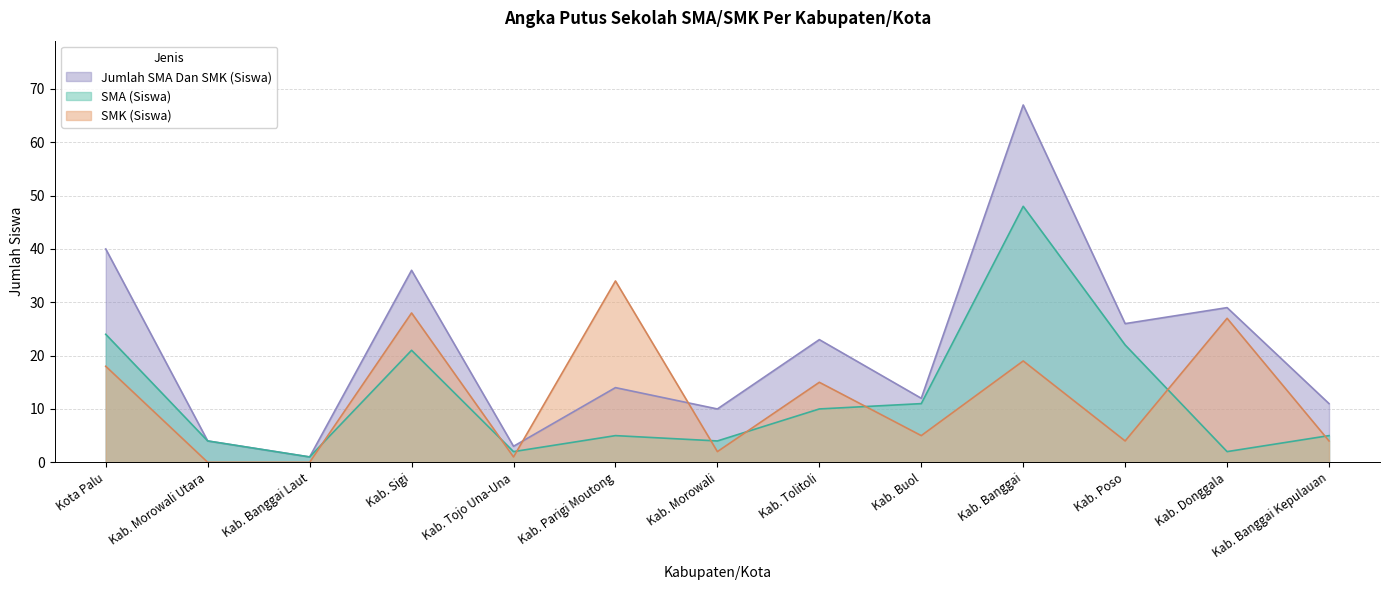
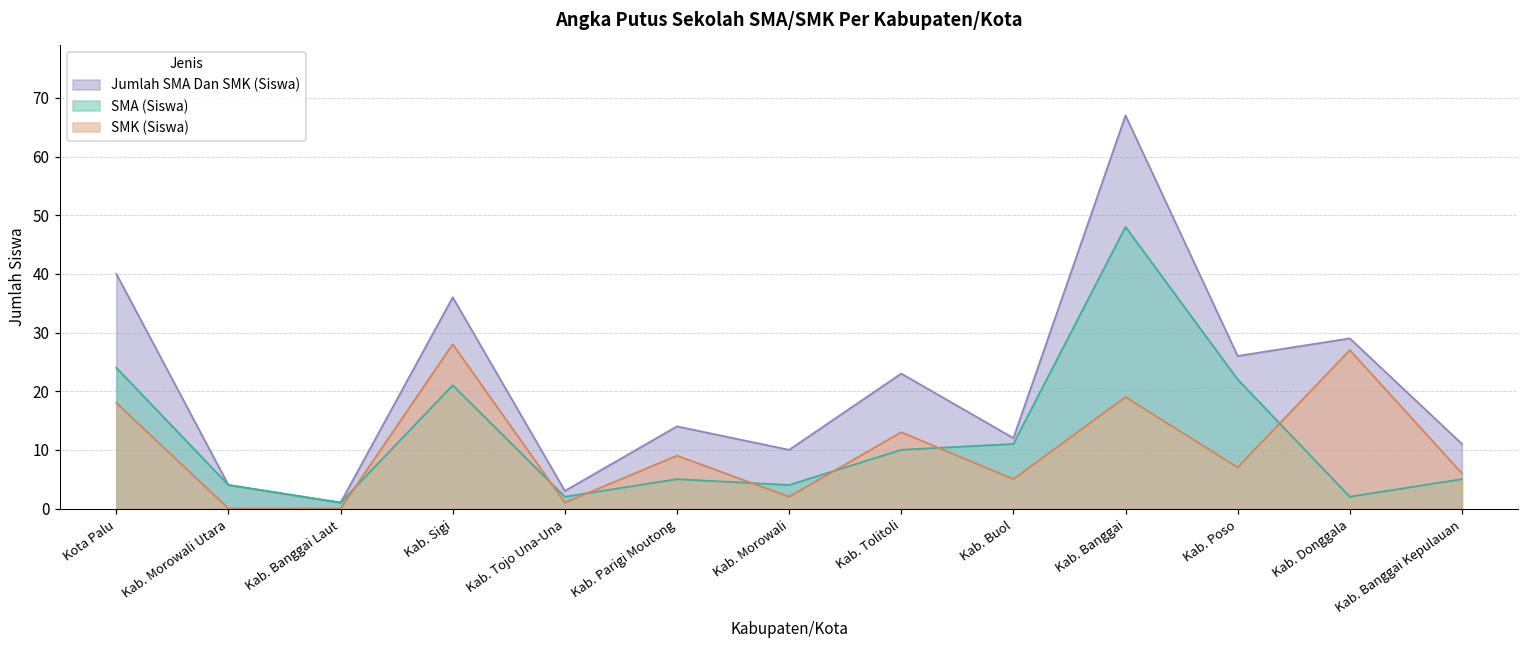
  {
    "SMK (Siswa)": {
      "Kota Palu": 18,
      "Kab. Morowali Utara": 0,
      "Kab. Banggai Laut": 0,
      "Kab. Sigi": 28,
      "Kab. Tojo Una-Una": 1,
-     "Kab. Parigi Moutong": 34,
+     "Kab. Parigi Moutong": 9,
      "Kab. Morowali": 2,
-     "Kab. Tolitoli": 15,
+     "Kab. Tolitoli": 13,
      "Kab. Buol": 5,
      "Kab. Banggai": 19,
-     "Kab. Poso": 4,
+     "Kab. Poso": 7,
      "Kab. Donggala": 27,
-     "Kab. Banggai Kepulauan": 4
+     "Kab. Banggai Kepulauan": 6
    }
  }
